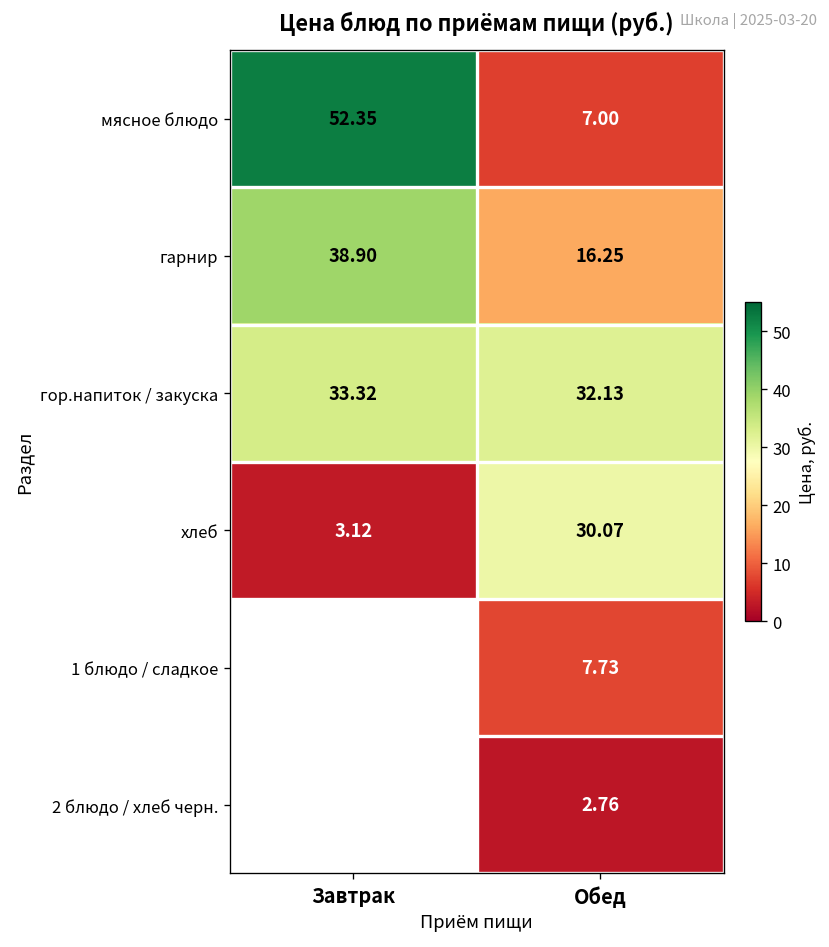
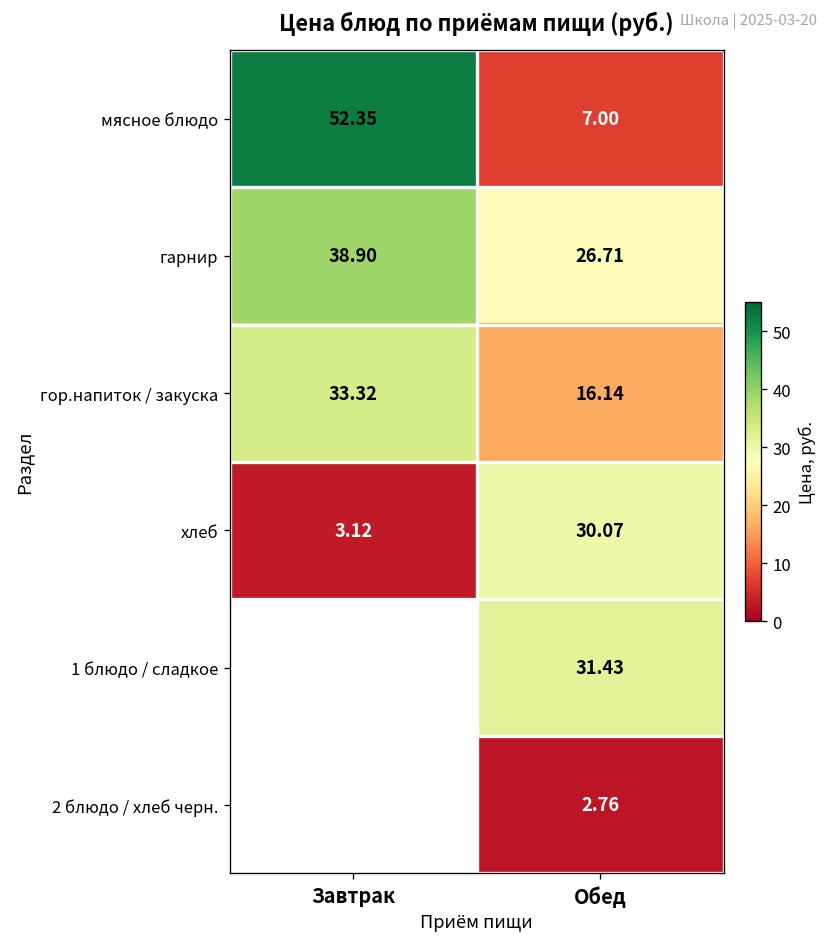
  {
    "мясное блюдо": {
      "Завтрак": 52.35,
      "Обед": 7.00
    },
    "гарнир": {
      "Завтрак": 38.90,
-     "Обед": 16.25
+     "Обед": 26.71
    },
    "гор.напиток / закуска": {
      "Завтрак": 33.32,
-     "Обед": 32.13
+     "Обед": 16.14
    },
    "хлеб": {
      "Завтрак": 3.12,
      "Обед": 30.07
    },
    "1 блюдо / сладкое": {
-     "Обед": 7.73
+     "Обед": 31.43
    },
    "2 блюдо / хлеб черн.": {
      "Обед": 2.76
    }
  }
